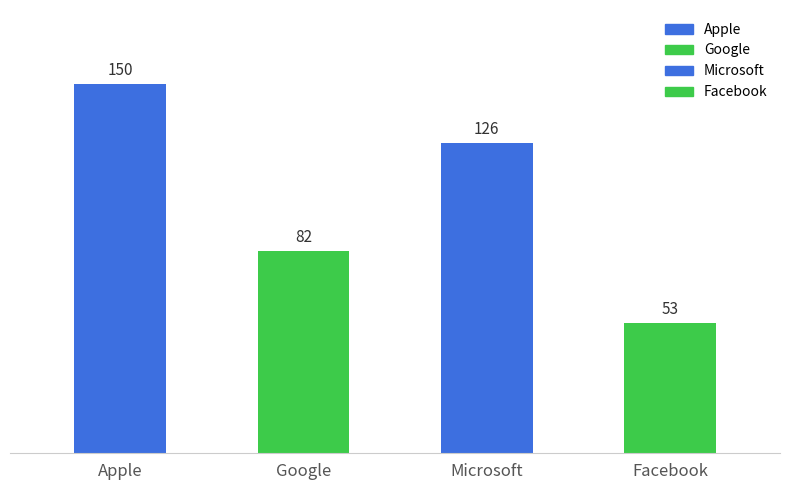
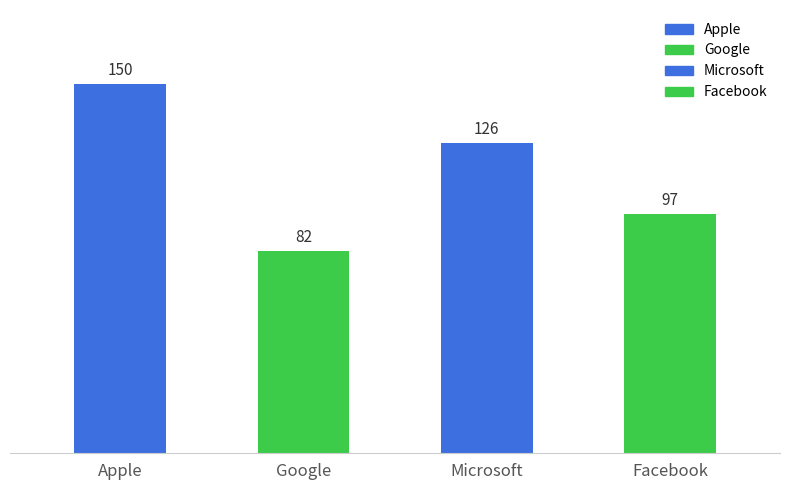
  {
    "Apple": 150,
    "Google": 82,
    "Microsoft": 126,
-   "Facebook": 53
+   "Facebook": 97
  }
